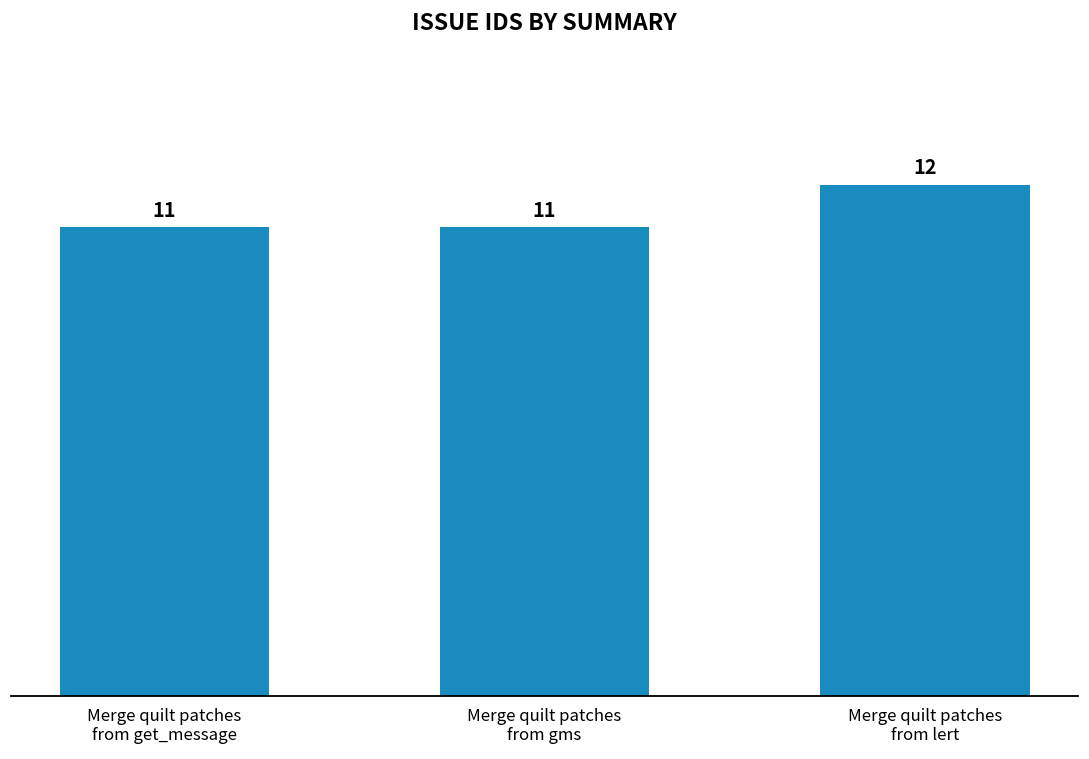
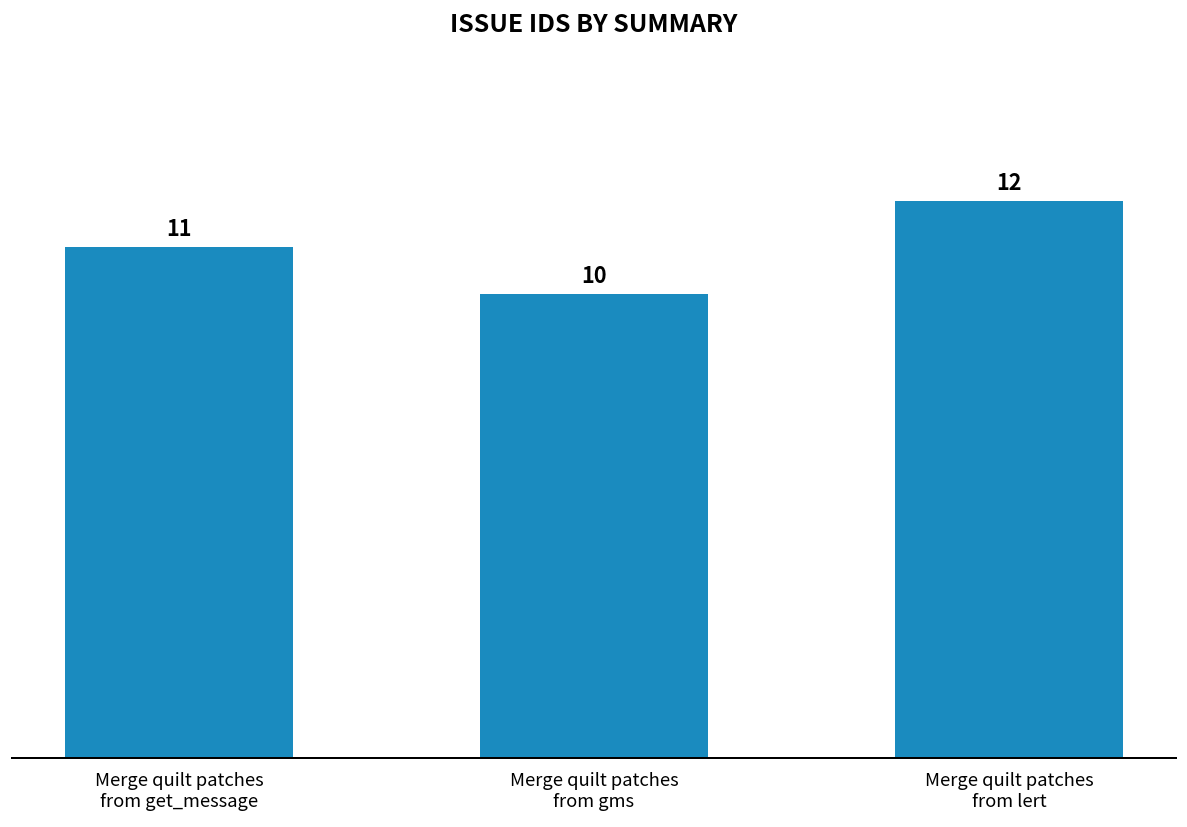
  {
    "Merge quilt patches from get_message": 11,
-   "Merge quilt patches from gms": 11,
+   "Merge quilt patches from gms": 10,
    "Merge quilt patches from lert": 12
  }
